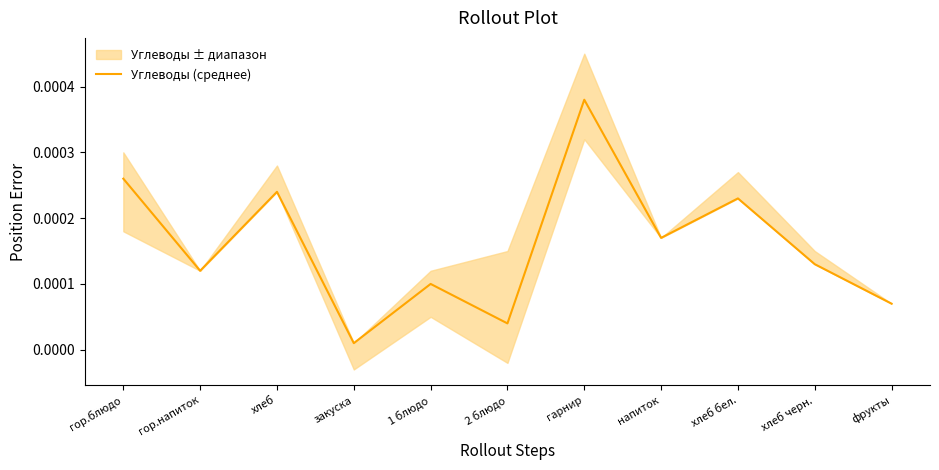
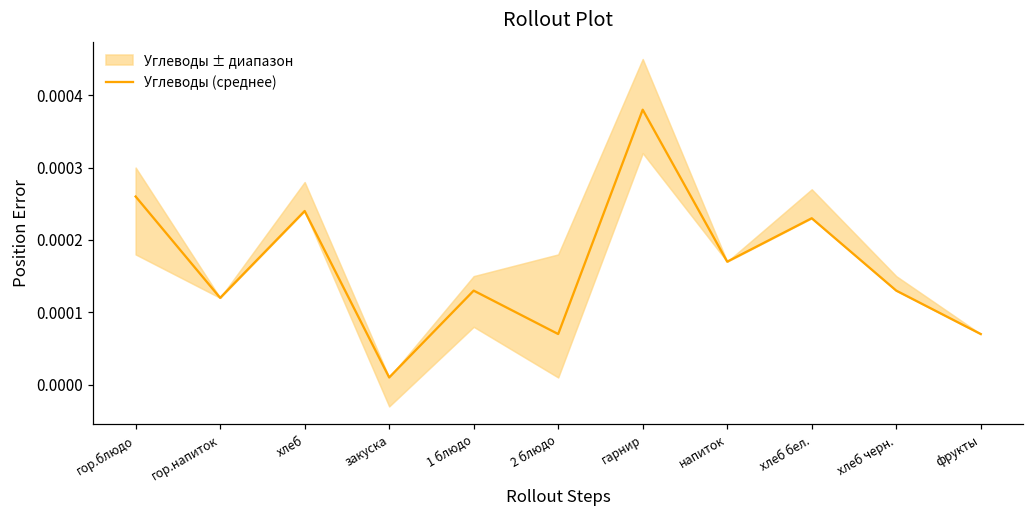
  {
    "Углеводы (среднее)": {
      "гор.блюдо": 0.00026,
      "хлеб": 0.00024,
-     "1 блюдо": 0.00010,
-     "2 блюдо": 0.00004,
+     "1 блюдо": 0.00013,
+     "2 блюдо": 0.00007,
      "гарнир": 0.00038,
      "хлеб бел.": 0.00023,
      "хлеб черн.": 0.00013
    }
  }
